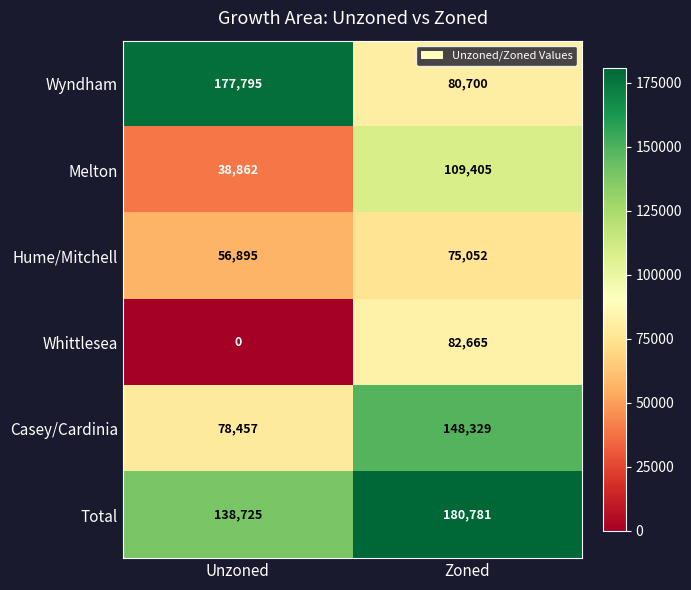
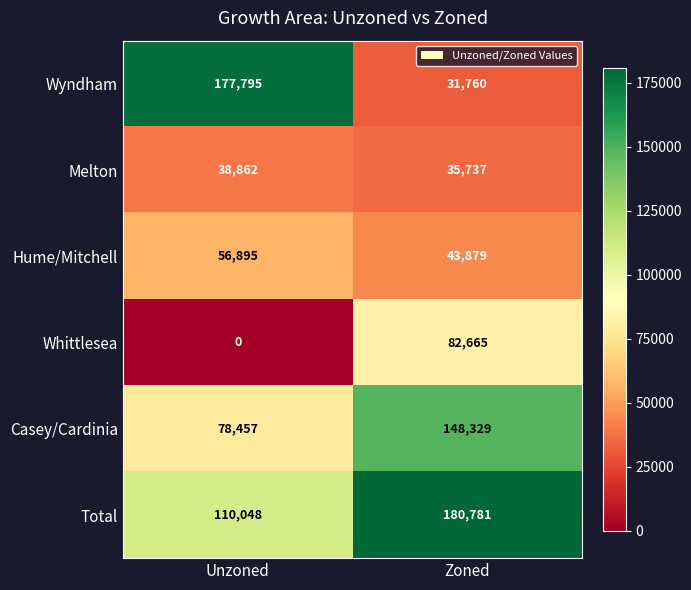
  {
    "Wyndham": {
      "Unzoned": "177,795",
-     "Zoned": "80,700"
+     "Zoned": "31,760"
    },
    "Melton": {
      "Unzoned": "38,862",
-     "Zoned": "109,405"
+     "Zoned": "35,737"
    },
    "Hume/Mitchell": {
      "Unzoned": "56,895",
-     "Zoned": "75,052"
+     "Zoned": "43,879"
    },
    "Whittlesea": {
      "Unzoned": "0",
      "Zoned": "82,665"
    },
    "Casey/Cardinia": {
      "Unzoned": "78,457",
      "Zoned": "148,329"
    },
    "Total": {
-     "Unzoned": "138,725",
+     "Unzoned": "110,048",
      "Zoned": "180,781"
    }
  }
